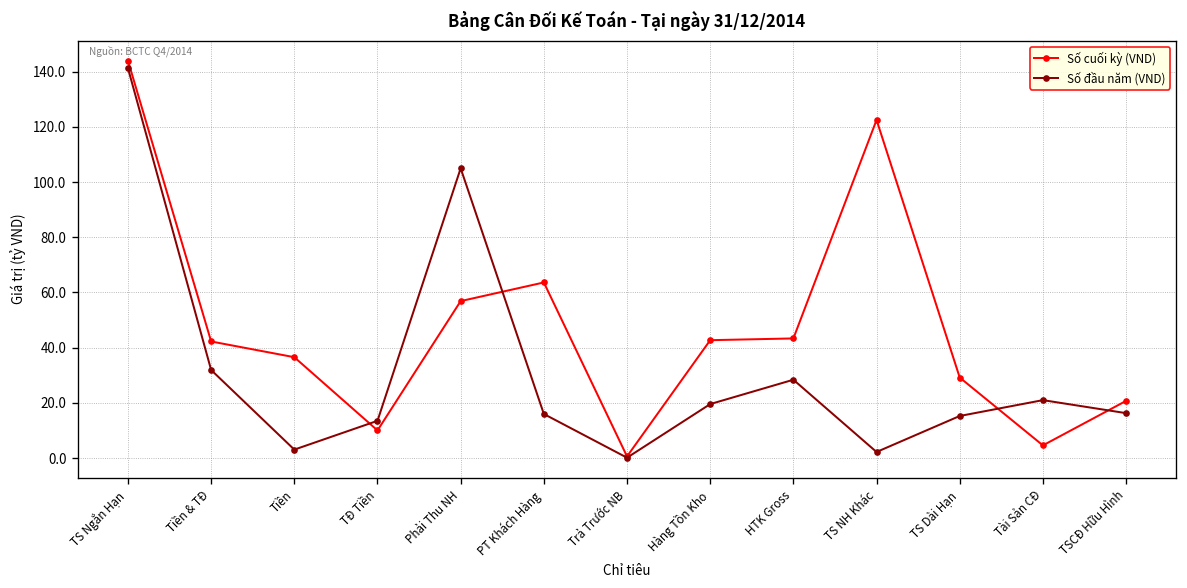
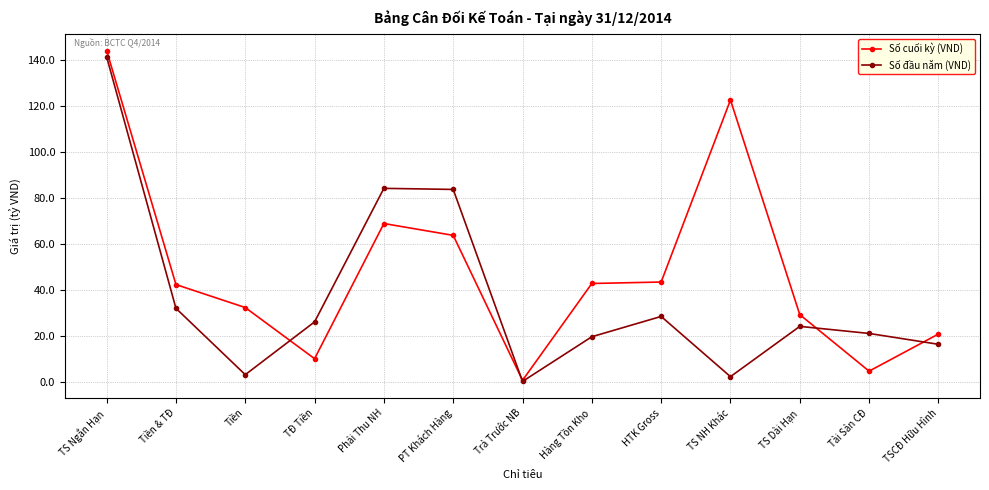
  {
    "Số cuối kỳ (VND)": {
      "Tiền & TĐ": 42,
-     "Tiền": 37,
+     "Tiền": 32,
      "TĐ Tiền": 10,
-     "Phải Thu NH": 57,
+     "Phải Thu NH": 69,
      "PT Khách Hàng": 64,
      "Hàng Tồn Kho": 43,
      "HTK Gross": 43,
      "TS NH Khác": 122,
      "TS Dài Hạn": 29,
      "Tài Sản CĐ": 5,
      "TSCĐ Hữu Hình": 21
    },
    "Số đầu năm (VND)": {
      "TS Ngắn Hạn": 141,
      "Tiền & TĐ": 32,
      "Tiền": 3,
-     "TĐ Tiền": 13,
-     "Phải Thu NH": 105,
-     "PT Khách Hàng": 16,
+     "TĐ Tiền": 26,
+     "Phải Thu NH": 84,
+     "PT Khách Hàng": 84,
      "Hàng Tồn Kho": 20,
      "HTK Gross": 28,
      "TS NH Khác": 2,
-     "TS Dài Hạn": 15,
+     "TS Dài Hạn": 24,
      "Tài Sản CĐ": 21,
      "TSCĐ Hữu Hình": 16
    }
  }
